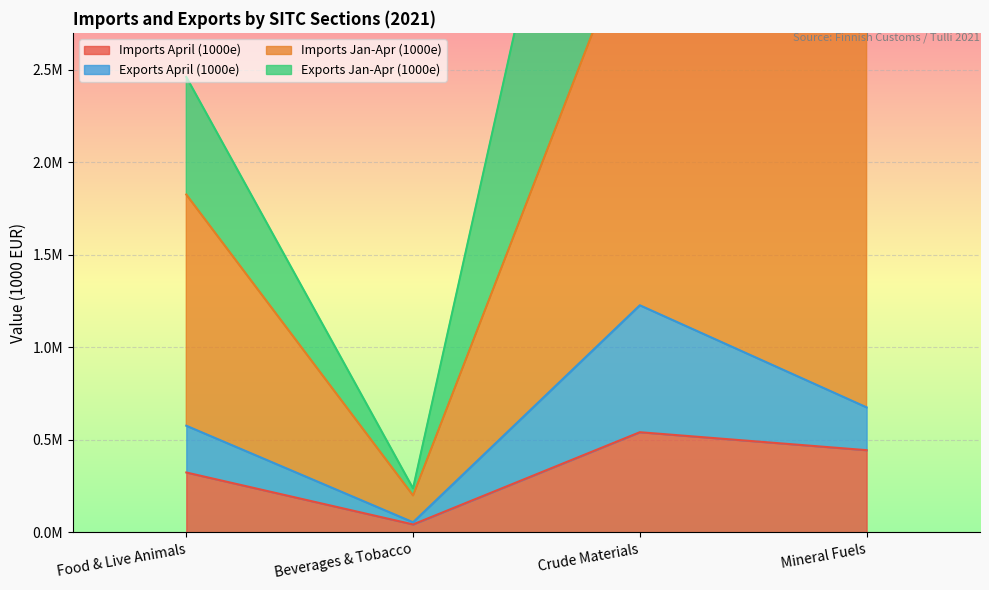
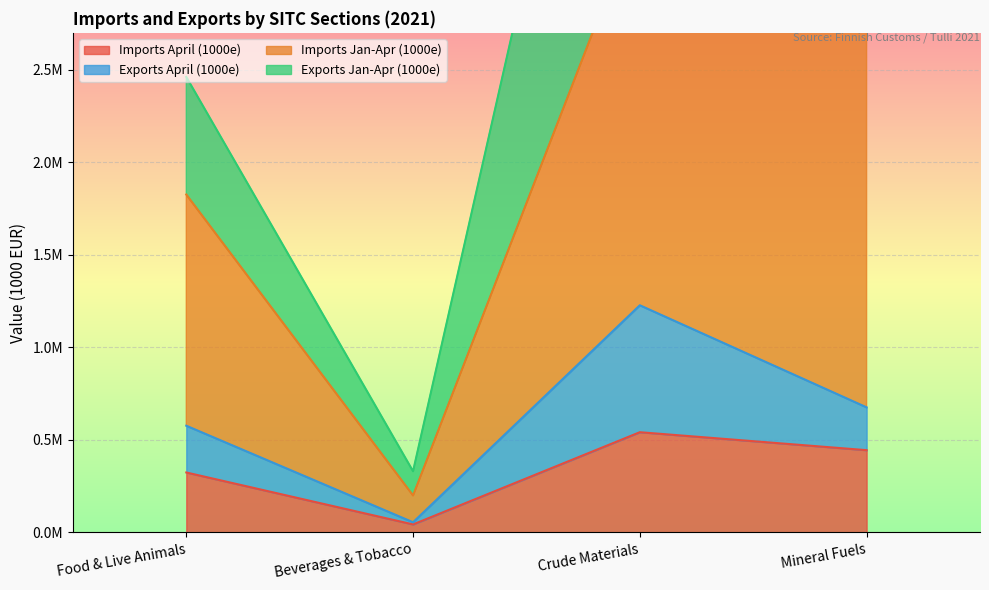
  {
    "Exports April (1000e)": {
      "Food & Live Animals": 250000,
      "Crude Materials": 690000,
      "Mineral Fuels": 230000
    },
    "Exports Jan-Apr (1000e)": {
-     "Beverages & Tobacco": 40000
+     "Beverages & Tobacco": 130000
    }
  }
